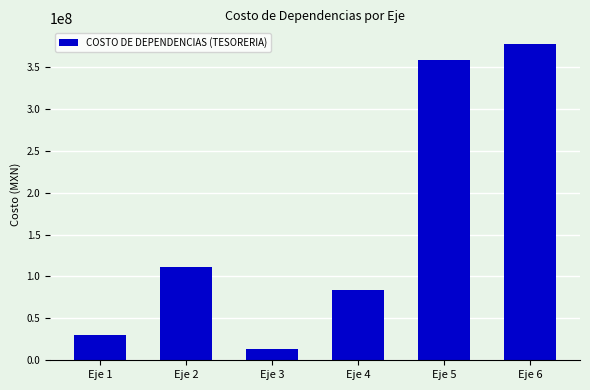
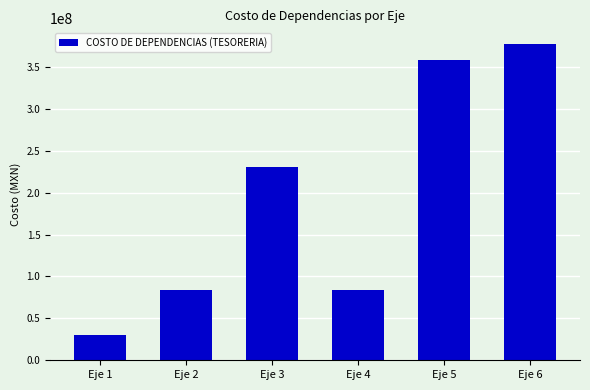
  {
    "Eje 1": 30000000,
-   "Eje 2": 110000000,
-   "Eje 3": 10000000,
+   "Eje 2": 80000000,
+   "Eje 3": 230000000,
    "Eje 4": 80000000,
    "Eje 5": 360000000,
    "Eje 6": 380000000
  }
